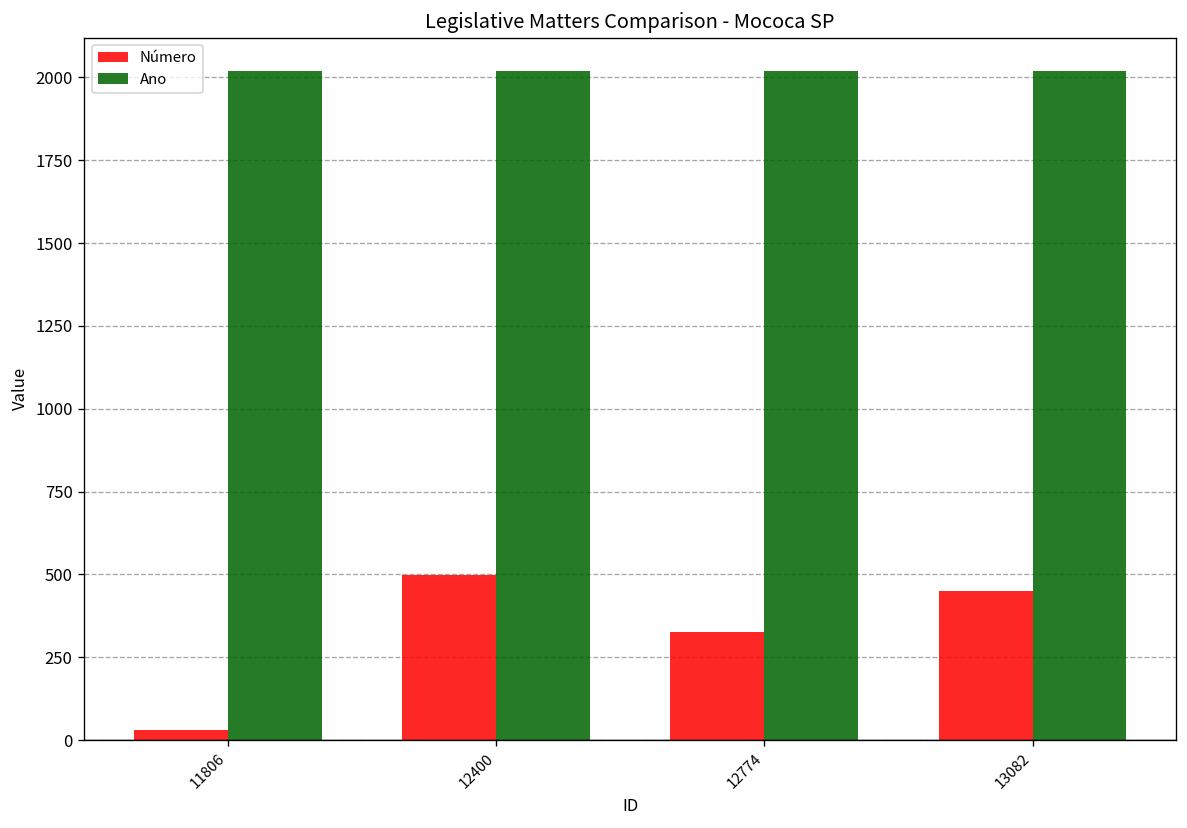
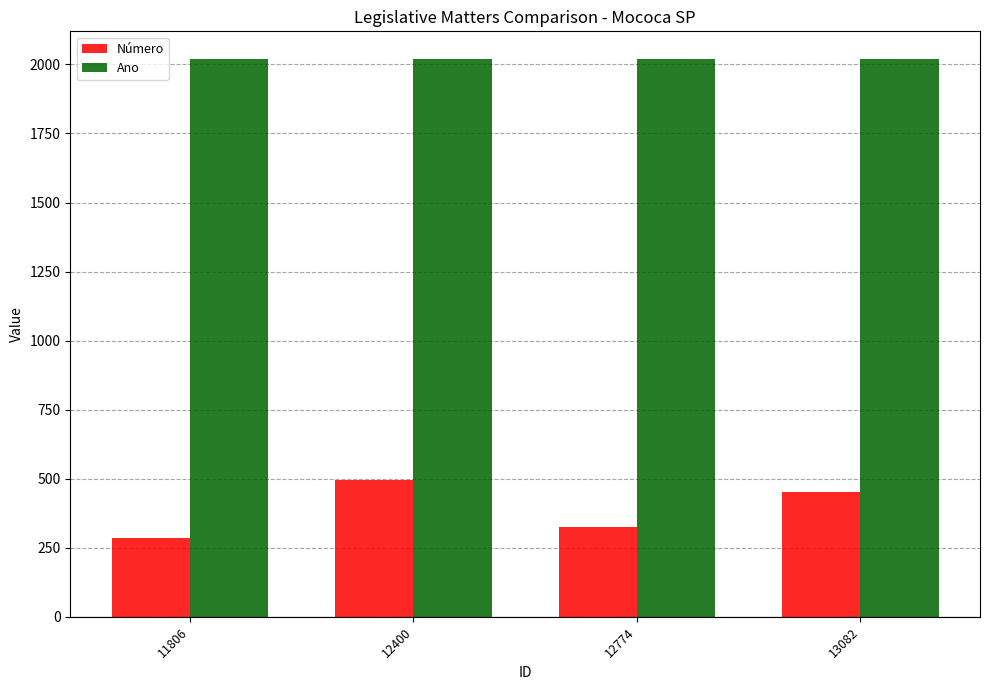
  {
    "Número": {
-     "11806": 30,
+     "11806": 290,
      "12400": 500,
      "12774": 330,
      "13082": 450
    },
    "Ano": {
      "11806": 2020,
      "12400": 2020,
      "12774": 2020,
      "13082": 2020
    }
  }
